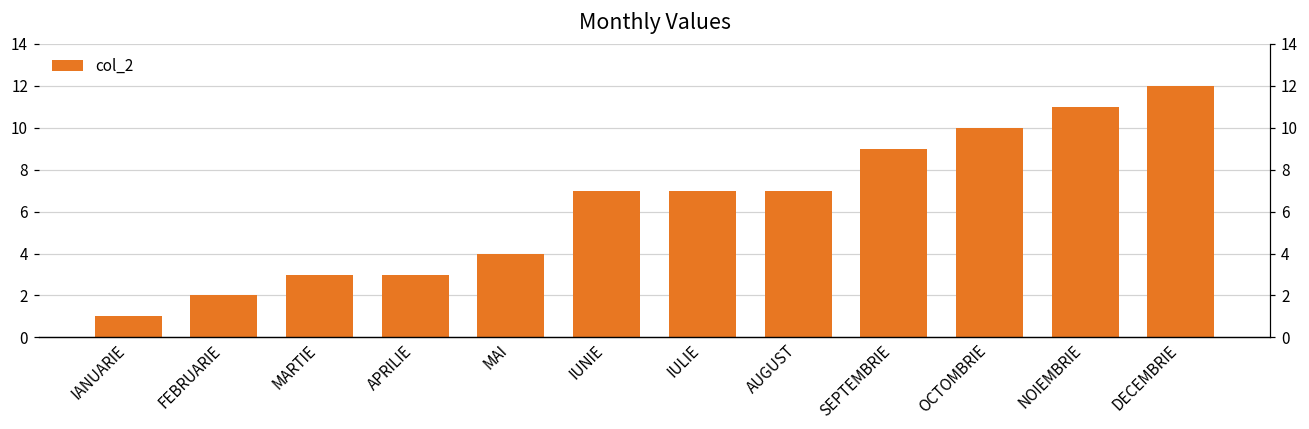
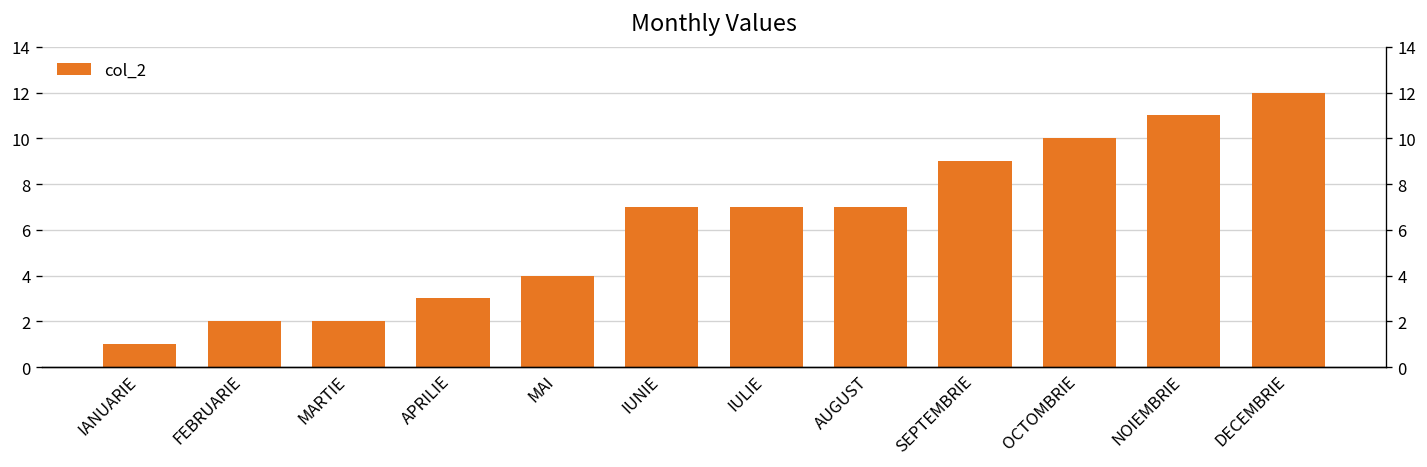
  {
    "IANUARIE": 1,
    "FEBRUARIE": 2,
-   "MARTIE": 3,
+   "MARTIE": 2,
    "APRILIE": 3,
    "MAI": 4,
    "IUNIE": 7,
    "IULIE": 7,
    "AUGUST": 7,
    "SEPTEMBRIE": 9,
    "OCTOMBRIE": 10,
    "NOIEMBRIE": 11,
    "DECEMBRIE": 12
  }
